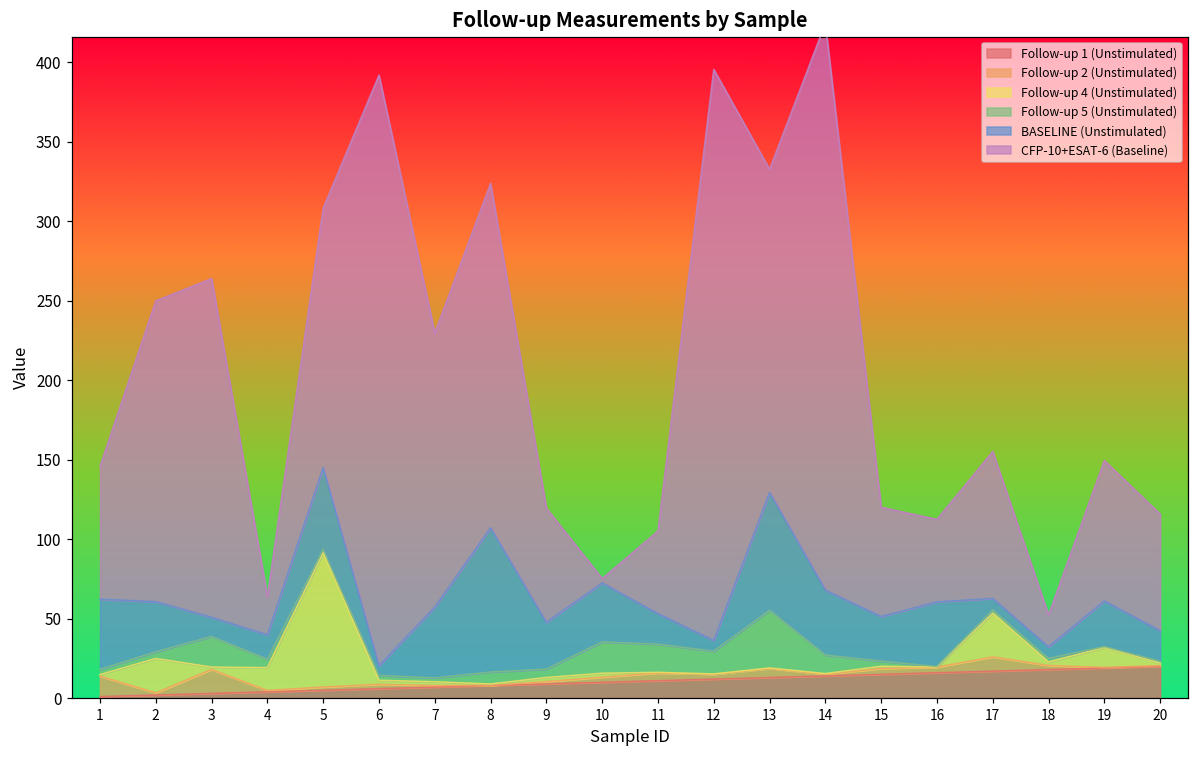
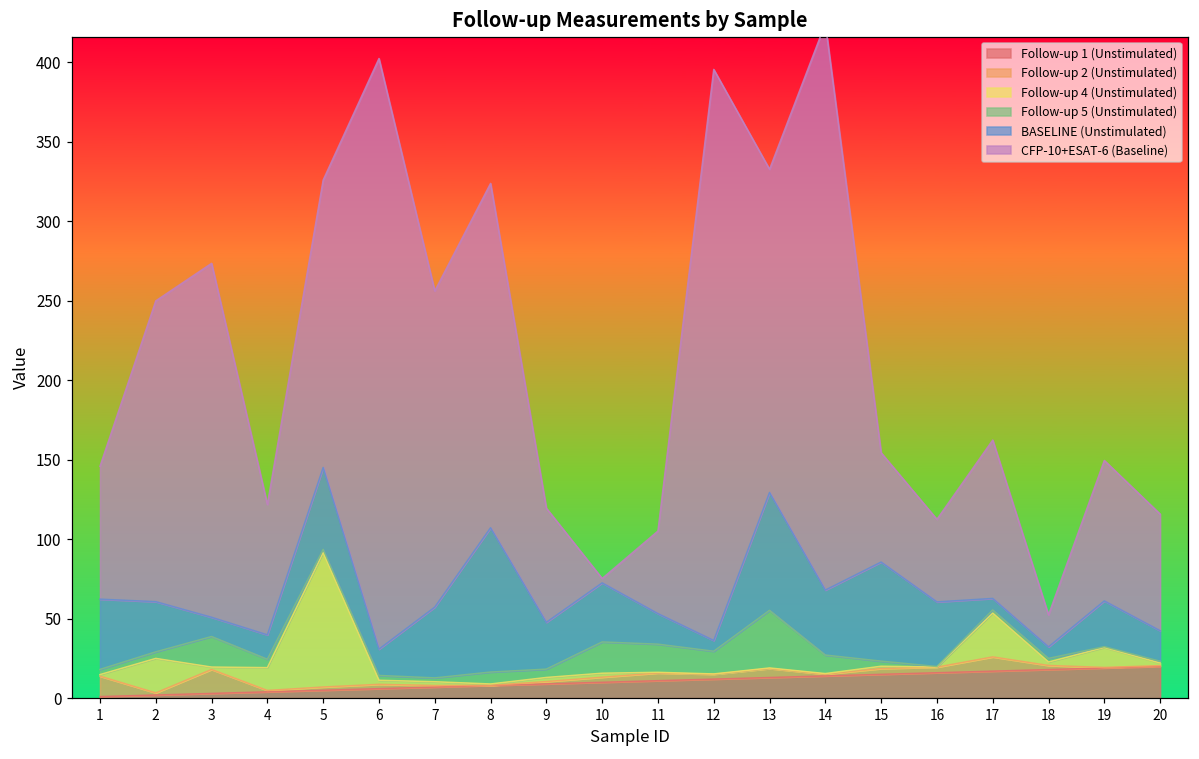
  {
    "Follow-up 4 (Unstimulated)": {
      "2": 22,
      "4": 14,
      "5": 85,
      "6": 3,
      "7": 2,
      "9": 3,
      "10": 3,
      "17": 28,
      "18": 2
    },
    "Follow-up 5 (Unstimulated)": {
      "1": 3,
      "2": 4,
      "3": 19,
      "4": 5,
      "5": 2,
      "6": 3,
      "7": 2,
      "8": 8,
      "9": 5,
      "10": 20,
      "11": 18,
      "12": 14,
      "13": 36,
      "14": 12,
      "15": 3,
      "17": 2,
      "18": 2
    },
    "BASELINE (Unstimulated)": {
      "1": 44,
      "2": 32,
      "3": 12,
      "4": 15,
      "5": 52,
-     "6": 6,
+     "6": 17,
      "7": 45,
      "8": 91,
      "9": 29,
      "10": 37,
      "11": 19,
      "12": 7,
      "13": 74,
      "14": 41,
-     "15": 28,
+     "15": 62,
      "16": 41,
      "17": 7,
      "18": 7,
      "19": 29,
      "20": 19
    },
    "CFP-10+ESAT-6 (Baseline)": {
      "1": 84,
      "2": 189,
-     "3": 213,
-     "4": 24,
-     "5": 163,
+     "3": 223,
+     "4": 82,
+     "5": 181,
      "6": 371,
-     "7": 172,
+     "7": 199,
      "8": 217,
      "9": 72,
      "10": 3,
      "11": 52,
      "12": 359,
      "13": 203,
      "15": 69,
      "16": 52,
-     "17": 92,
+     "17": 100,
      "18": 20,
      "19": 88,
      "20": 73
    }
  }
